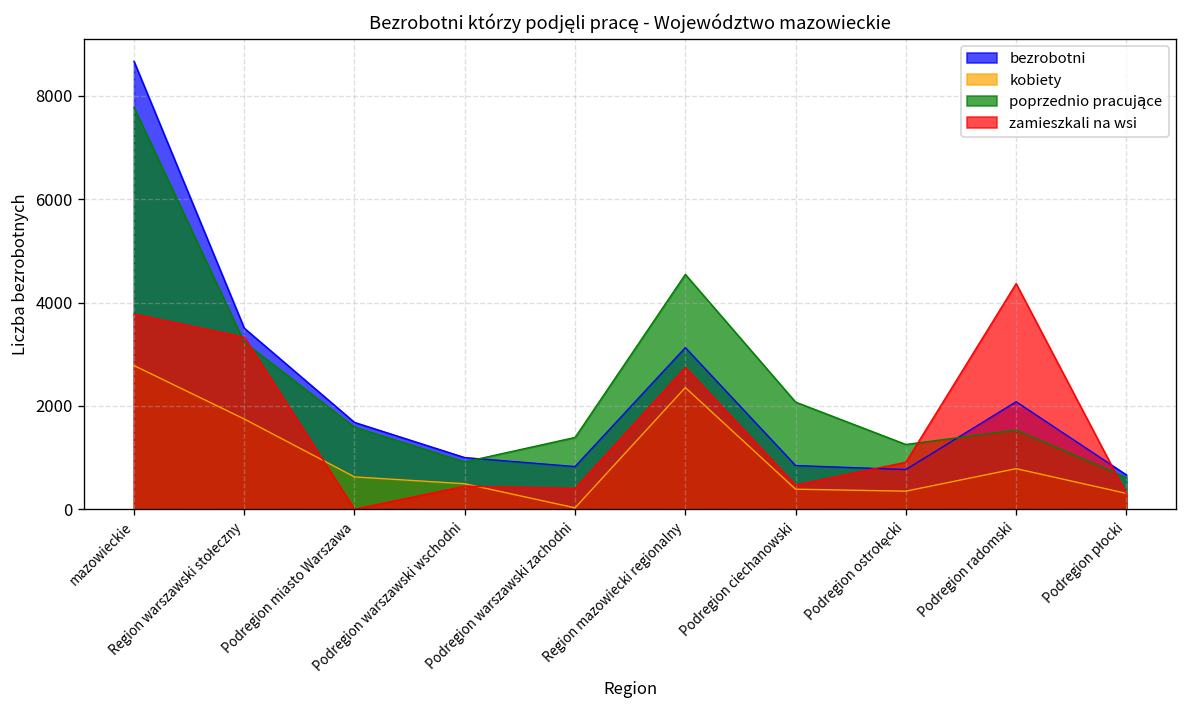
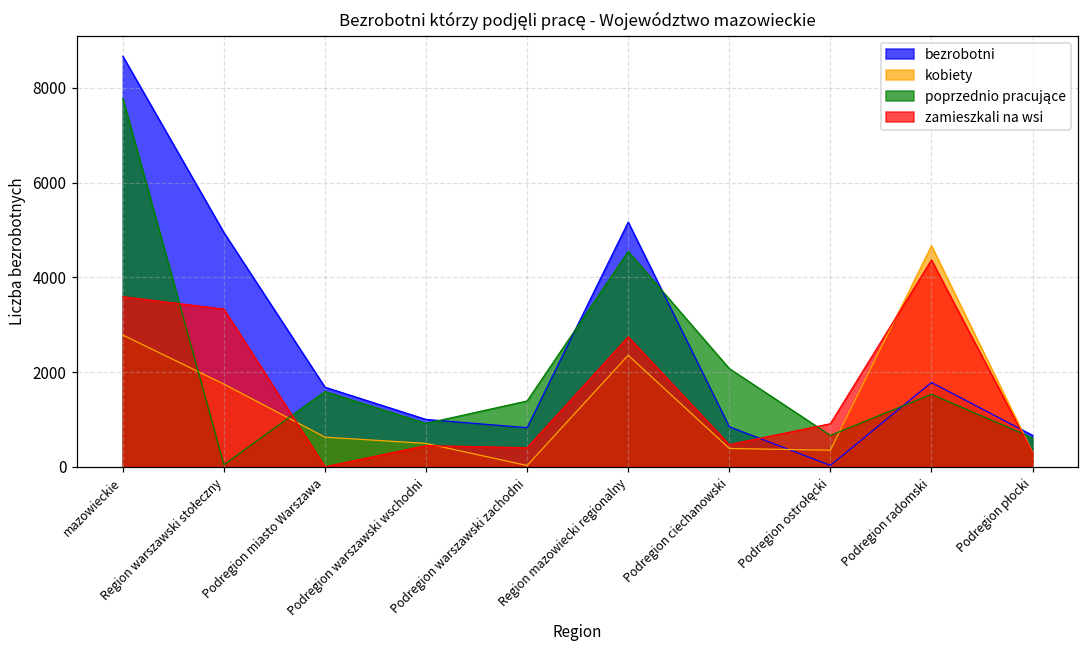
  {
    "bezrobotni": {
      "mazowieckie": 8700,
-     "Region warszawski stołeczny": 3500,
+     "Region warszawski stołeczny": 4900,
      "Podregion miasto Warszawa": 1700,
      "Podregion warszawski wschodni": 1000,
      "Podregion warszawski zachodni": 800,
-     "Region mazowiecki regionalny": 3100,
+     "Region mazowiecki regionalny": 5200,
      "Podregion ciechanowski": 800,
-     "Podregion ostrołęcki": 800,
-     "Podregion radomski": 2100
+     "Podregion ostrołęcki": 0,
+     "Podregion radomski": 1800
    },
    "kobiety": {
      "mazowieckie": 2800,
      "Region warszawski stołeczny": 1700,
      "Podregion miasto Warszawa": 600,
      "Podregion warszawski zachodni": 0,
      "Region mazowiecki regionalny": 2400,
      "Podregion ciechanowski": 400,
      "Podregion ostrołęcki": 300,
-     "Podregion radomski": 800
+     "Podregion radomski": 4700
    },
    "poprzednio pracujące": {
      "mazowieckie": 7800,
-     "Region warszawski stołeczny": 3200,
+     "Region warszawski stołeczny": 0,
      "Podregion miasto Warszawa": 1600,
      "Podregion warszawski wschodni": 900,
      "Podregion warszawski zachodni": 1400,
      "Region mazowiecki regionalny": 4500,
      "Podregion ciechanowski": 2100,
-     "Podregion ostrołęcki": 1300,
+     "Podregion ostrołęcki": 700,
      "Podregion radomski": 1500
    },
    "zamieszkali na wsi": {
-     "mazowieckie": 3800,
+     "mazowieckie": 3600,
      "Region warszawski stołeczny": 3300,
      "Podregion miasto Warszawa": 0,
      "Podregion warszawski zachodni": 400,
      "Region mazowiecki regionalny": 2700,
      "Podregion ciechanowski": 500,
      "Podregion ostrołęcki": 900,
      "Podregion radomski": 4400
    }
  }
